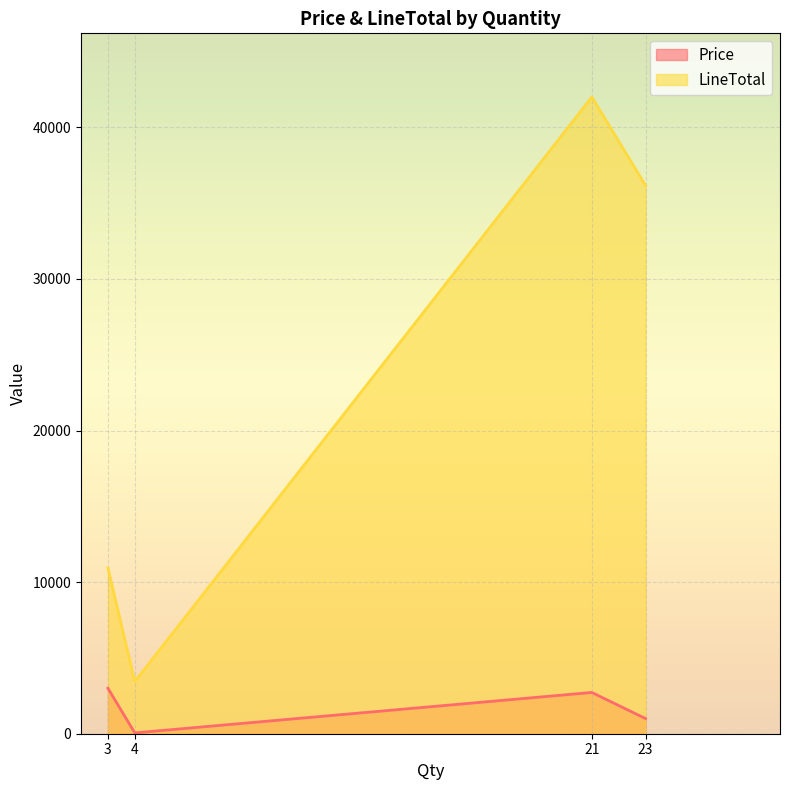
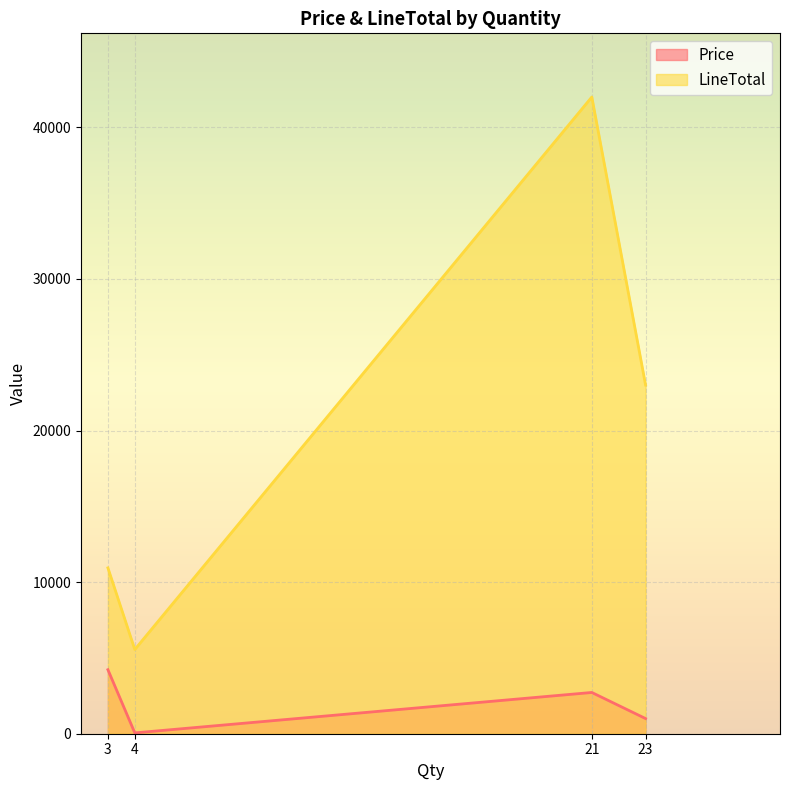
  {
    "Price": {
-     "3": 3000,
+     "3": 4200,
      "4": 100,
      "21": 2700,
      "23": 1000
    },
    "LineTotal": {
      "3": 10900,
-     "4": 3400,
+     "4": 5600,
      "21": 42000,
-     "23": 36200
+     "23": 23000
    }
  }
